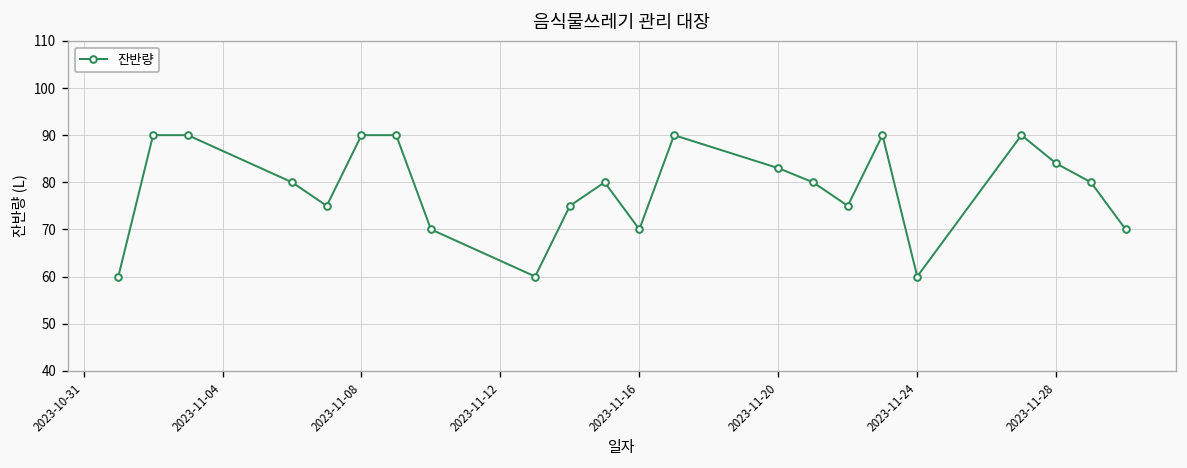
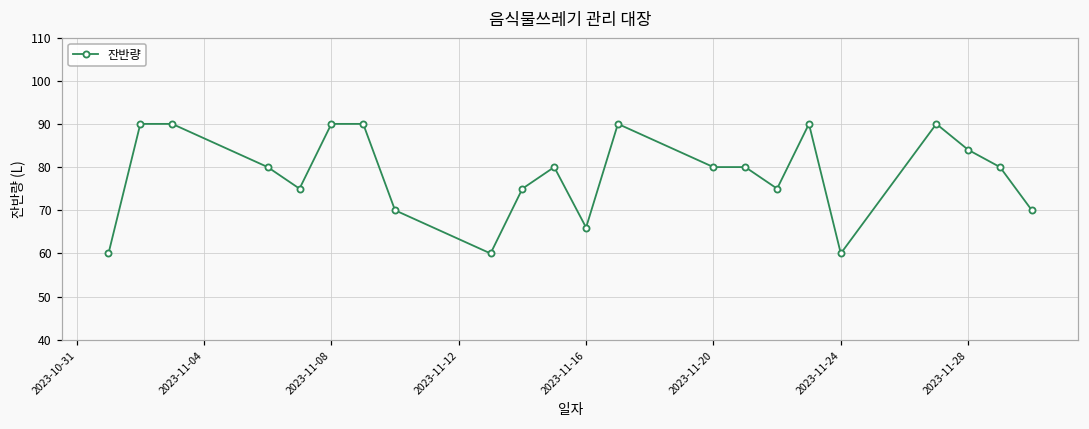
  {
    "2023-11-08": 90,
-   "2023-11-16": 70,
-   "2023-11-20": 83,
+   "2023-11-16": 66,
+   "2023-11-20": 80,
    "2023-11-24": 60,
    "2023-11-28": 84
  }
